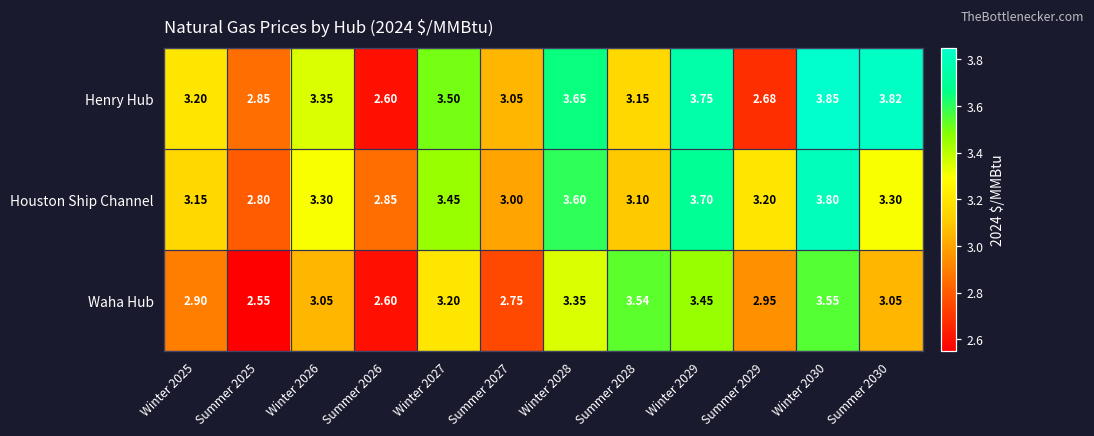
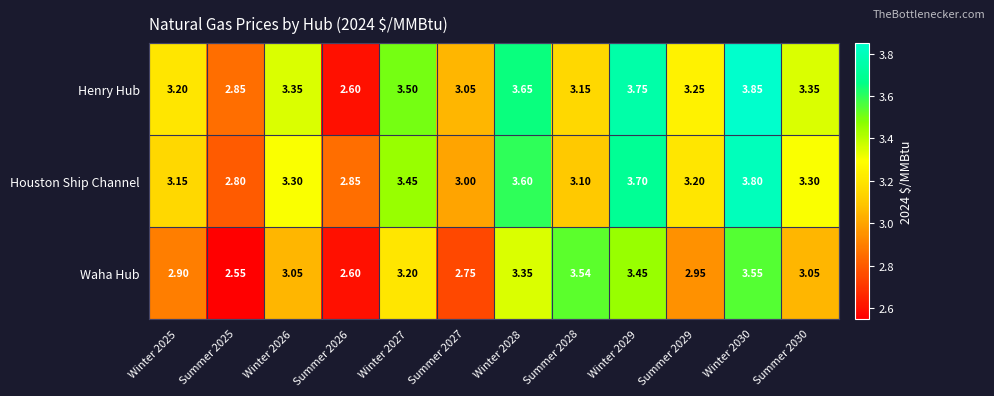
  {
    "Henry Hub": {
      "Winter 2025": 3.20,
      "Summer 2025": 2.85,
      "Winter 2026": 3.35,
      "Summer 2026": 2.60,
      "Winter 2027": 3.50,
      "Summer 2027": 3.05,
      "Winter 2028": 3.65,
      "Summer 2028": 3.15,
      "Winter 2029": 3.75,
-     "Summer 2029": 2.68,
+     "Summer 2029": 3.25,
      "Winter 2030": 3.85,
-     "Summer 2030": 3.82
+     "Summer 2030": 3.35
    },
    "Houston Ship Channel": {
      "Winter 2025": 3.15,
      "Summer 2025": 2.80,
      "Winter 2026": 3.30,
      "Summer 2026": 2.85,
      "Winter 2027": 3.45,
      "Summer 2027": 3.00,
      "Winter 2028": 3.60,
      "Summer 2028": 3.10,
      "Winter 2029": 3.70,
      "Summer 2029": 3.20,
      "Winter 2030": 3.80,
      "Summer 2030": 3.30
    },
    "Waha Hub": {
      "Winter 2025": 2.90,
      "Summer 2025": 2.55,
      "Winter 2026": 3.05,
      "Summer 2026": 2.60,
      "Winter 2027": 3.20,
      "Summer 2027": 2.75,
      "Winter 2028": 3.35,
      "Summer 2028": 3.54,
      "Winter 2029": 3.45,
      "Summer 2029": 2.95,
      "Winter 2030": 3.55,
      "Summer 2030": 3.05
    }
  }
